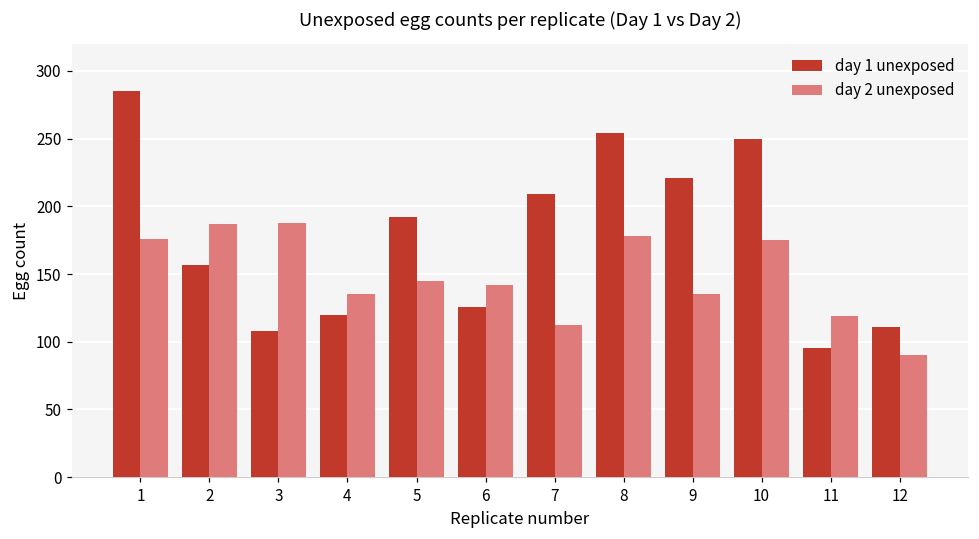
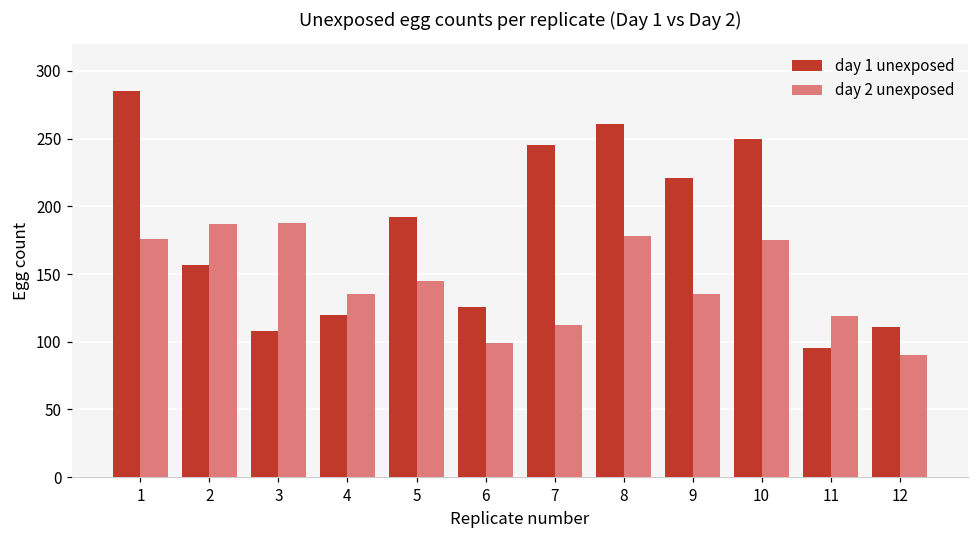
  {
    "day 1 unexposed": {
      "1": 285,
      "2": 157,
      "3": 108,
      "4": 120,
      "5": 192,
      "6": 126,
-     "7": 209,
-     "8": 254,
+     "7": 245,
+     "8": 261,
      "9": 221,
      "10": 250,
      "11": 95,
      "12": 111
    },
    "day 2 unexposed": {
      "1": 176,
      "2": 187,
      "3": 188,
      "4": 135,
      "5": 145,
-     "6": 142,
+     "6": 99,
      "7": 112,
      "8": 178,
      "9": 135,
      "10": 175,
      "11": 119,
      "12": 90
    }
  }
